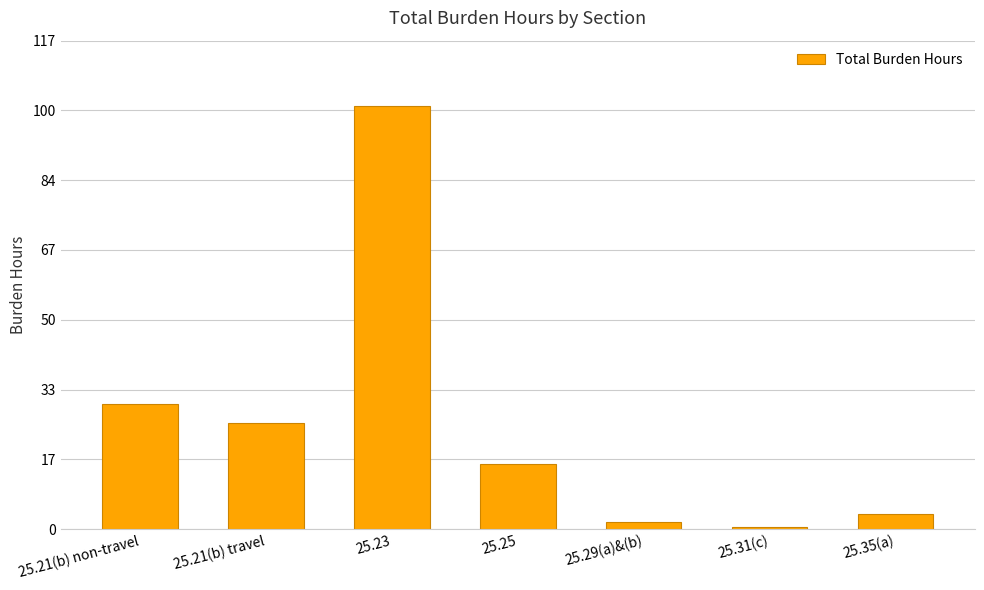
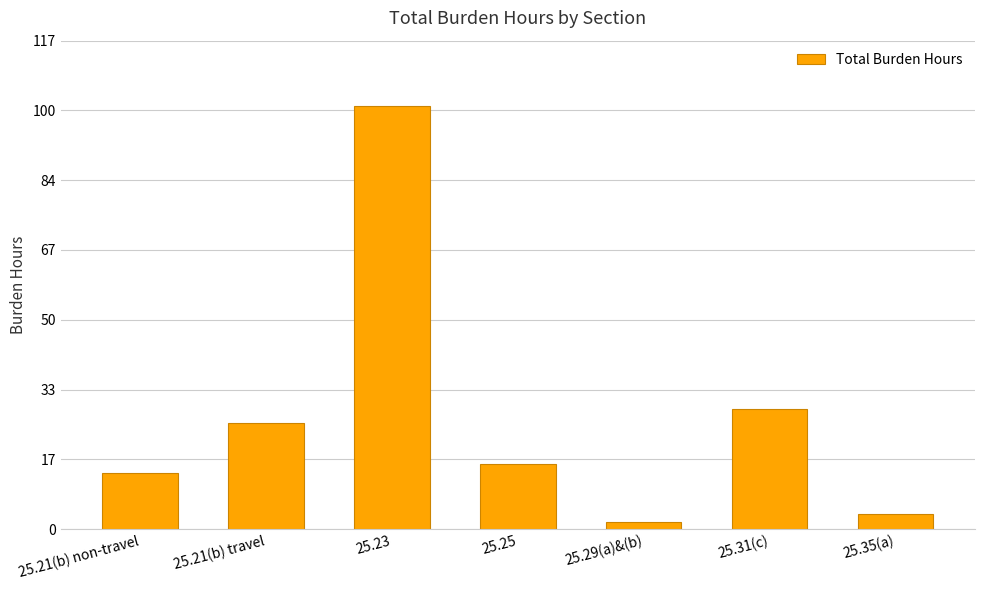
  {
-   "25.21(b) non-travel": 30,
+   "25.21(b) non-travel": 14,
    "25.21(b) travel": 26,
    "25.23": 101,
    "25.25": 16,
    "25.29(a)&(b)": 2,
-   "25.31(c)": 1,
+   "25.31(c)": 29,
    "25.35(a)": 4
  }
